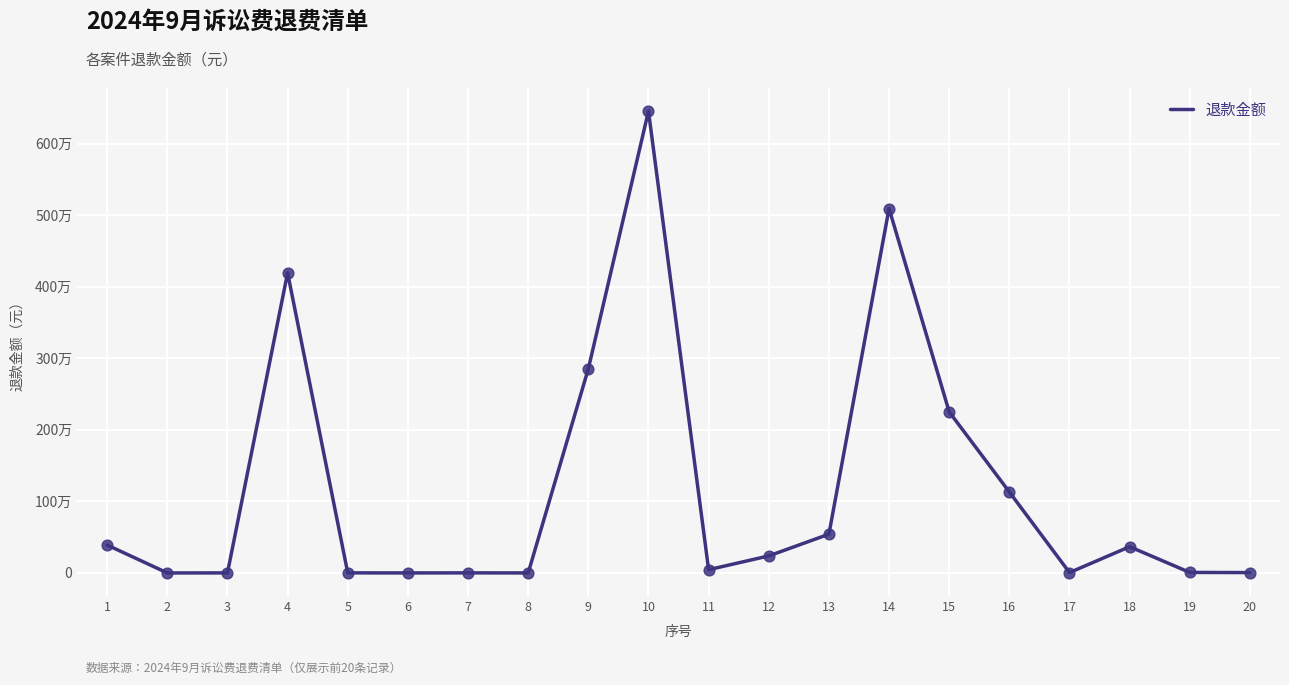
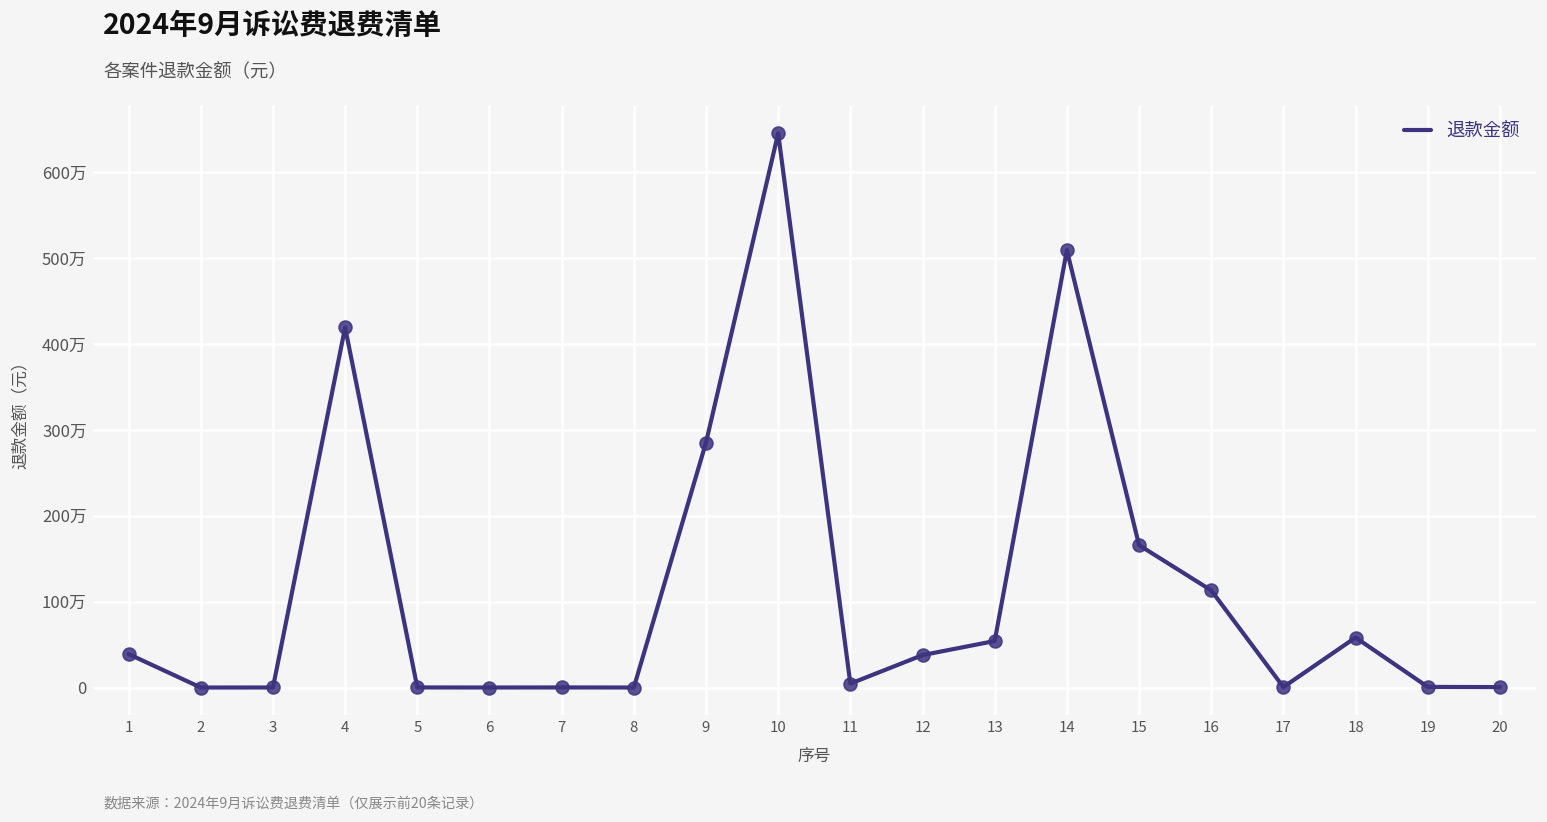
  {
    "1": "40万",
    "2": "0万",
    "3": "0万",
    "4": "420万",
    "5": "0万",
    "6": "0万",
    "7": "0万",
    "8": "0万",
    "9": "290万",
    "10": "650万",
    "11": "0万",
-   "12": "20万",
+   "12": "40万",
    "13": "50万",
    "14": "510万",
-   "15": "230万",
+   "15": "170万",
    "16": "110万",
    "17": "0万",
-   "18": "40万",
+   "18": "60万",
    "19": "0万",
    "20": "0万"
  }
